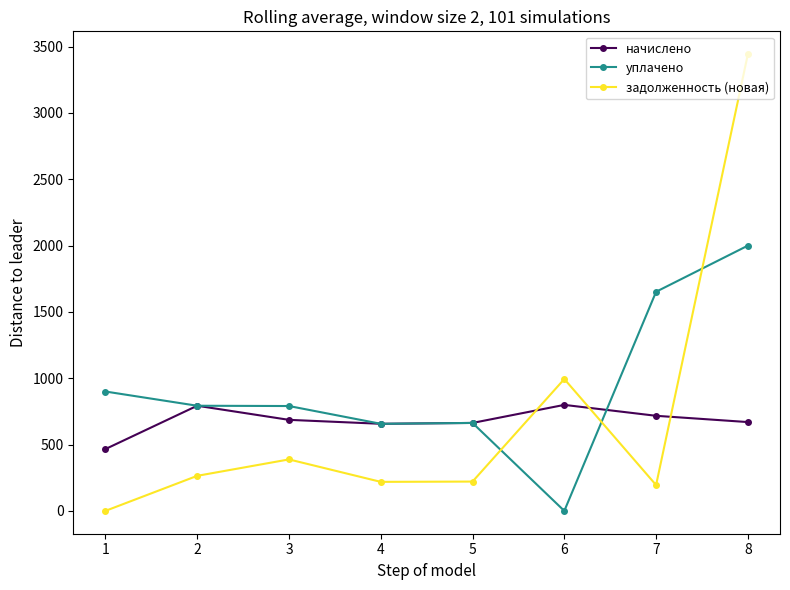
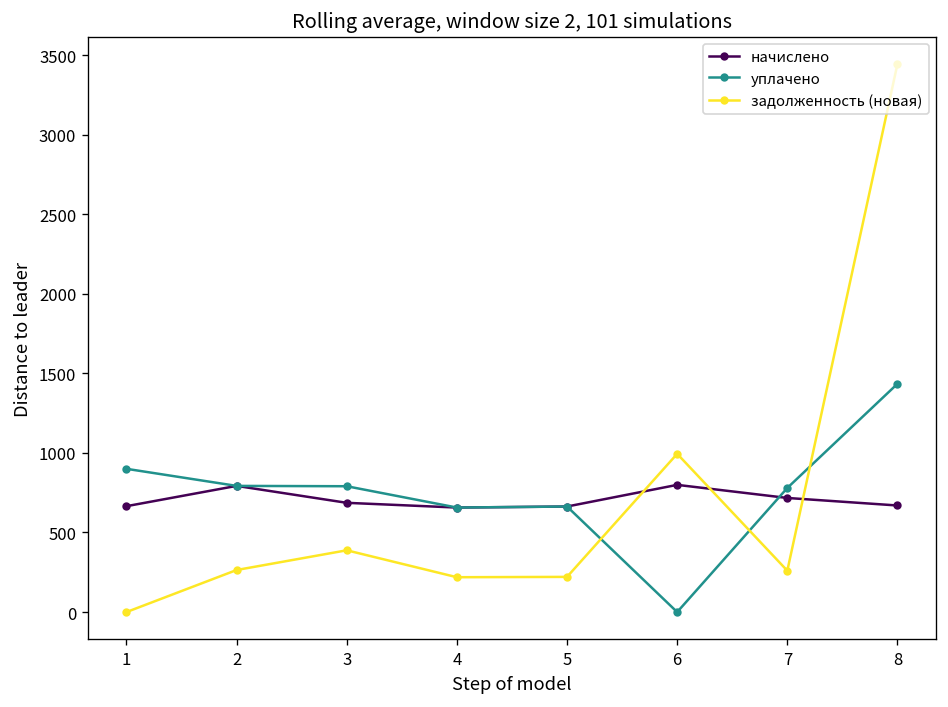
  {
    "начислено": {
-     "1": 470,
+     "1": 670,
      "3": 690,
      "6": 800,
      "7": 720,
      "8": 670
    },
    "уплачено": {
      "1": 900,
      "3": 790,
      "6": 0,
-     "7": 1650,
-     "8": 2000
+     "7": 780,
+     "8": 1430
    },
    "задолженность (новая)": {
      "1": 0,
      "2": 260,
      "3": 390,
      "4": 220,
      "5": 220,
      "6": 990,
-     "7": 190
+     "7": 260
    }
  }
